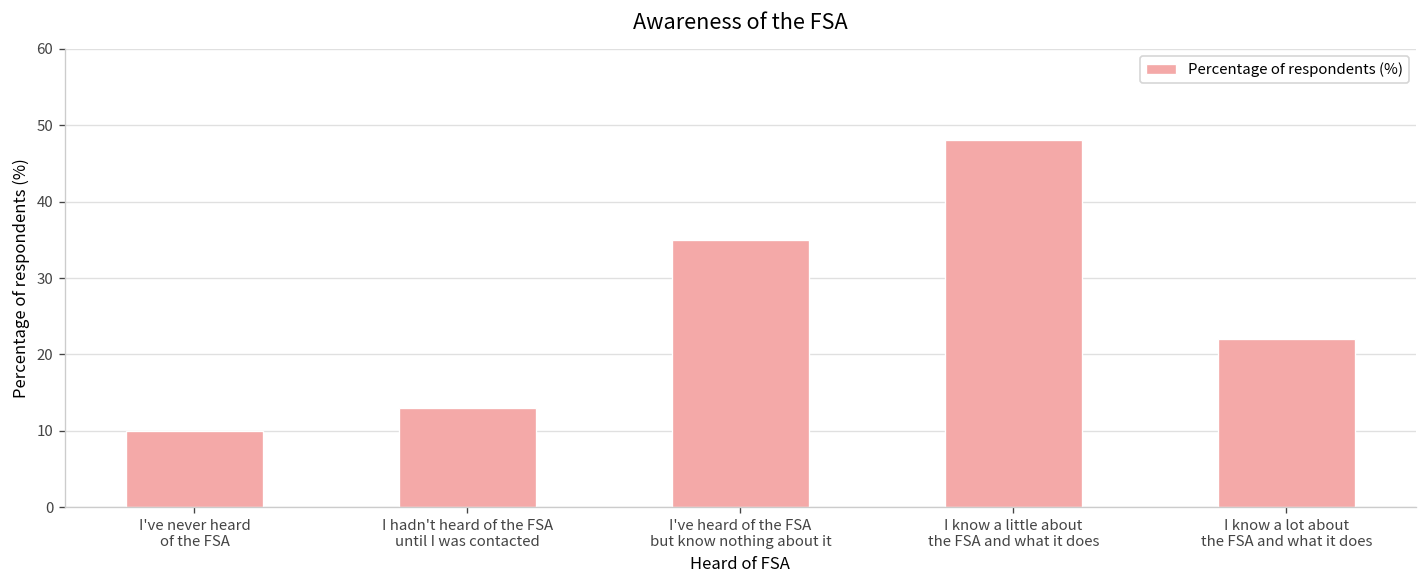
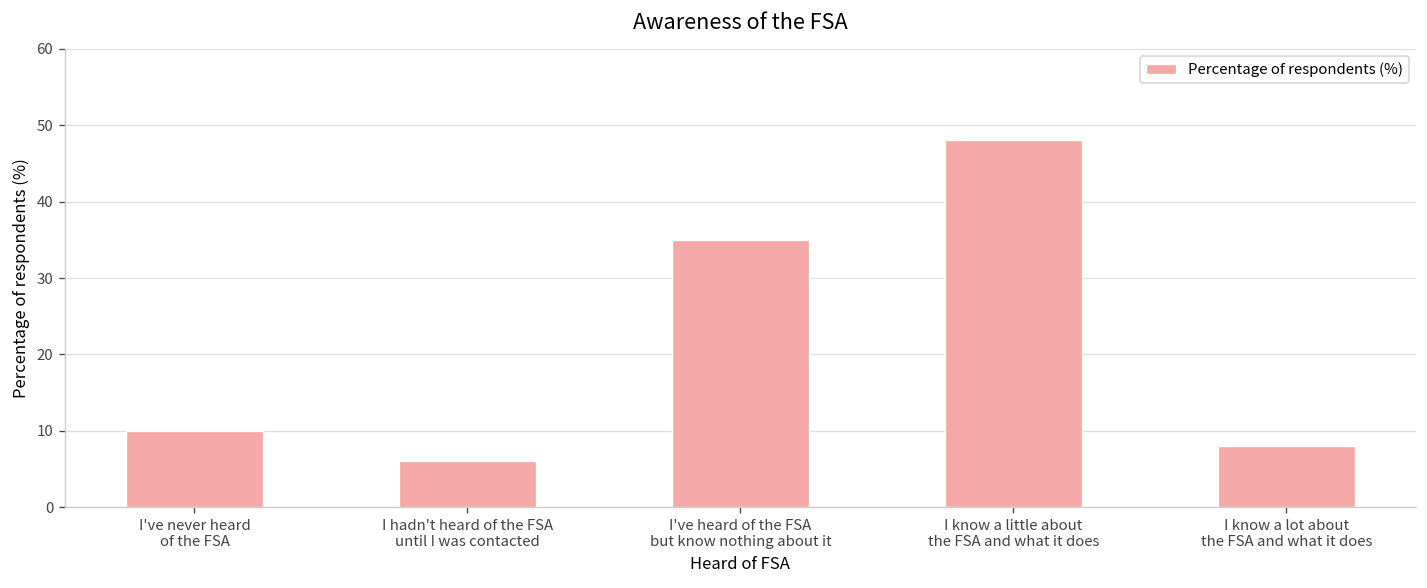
  {
    "I've never heard of the FSA": 10,
-   "I hadn't heard of the FSA until I was contacted": 13,
+   "I hadn't heard of the FSA until I was contacted": 6,
    "I've heard of the FSA but know nothing about it": 35,
    "I know a little about the FSA and what it does": 48,
-   "I know a lot about the FSA and what it does": 22
+   "I know a lot about the FSA and what it does": 8
  }
